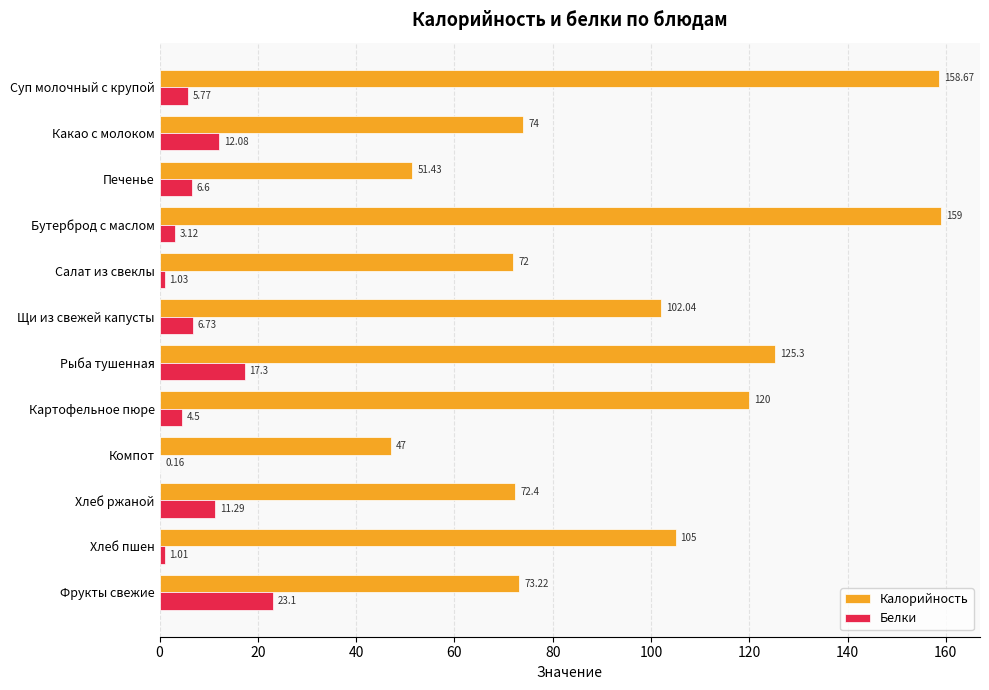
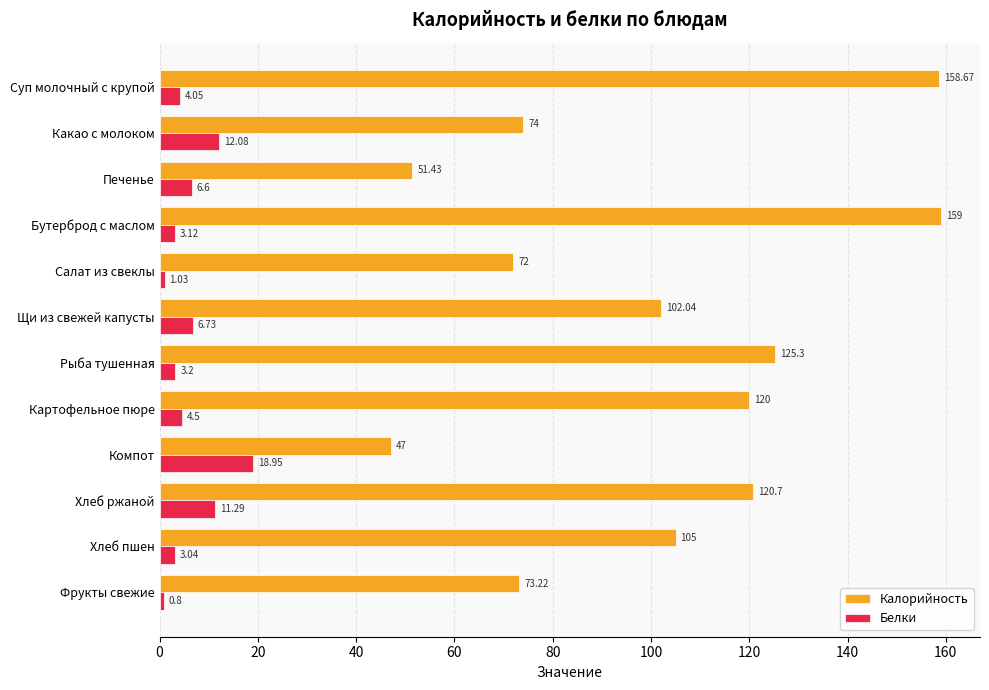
  {
    "Калорийность": {
      "Суп молочный с крупой": 158.67,
      "Какао с молоком": 74,
      "Печенье": 51.43,
      "Бутерброд с маслом": 159,
      "Салат из свеклы": 72,
      "Щи из свежей капусты": 102.04,
      "Рыба тушенная": 125.3,
      "Картофельное пюре": 120,
      "Компот": 47,
-     "Хлеб ржаной": 72.4,
+     "Хлеб ржаной": 120.7,
      "Хлеб пшен": 105,
      "Фрукты свежие": 73.22
    },
    "Белки": {
-     "Суп молочный с крупой": 5.77,
+     "Суп молочный с крупой": 4.05,
      "Какао с молоком": 12.08,
      "Печенье": 6.6,
      "Бутерброд с маслом": 3.12,
      "Салат из свеклы": 1.03,
      "Щи из свежей капусты": 6.73,
-     "Рыба тушенная": 17.3,
+     "Рыба тушенная": 3.2,
      "Картофельное пюре": 4.5,
-     "Компот": 0.16,
+     "Компот": 18.95,
      "Хлеб ржаной": 11.29,
-     "Хлеб пшен": 1.01,
-     "Фрукты свежие": 23.1
+     "Хлеб пшен": 3.04,
+     "Фрукты свежие": 0.8
    }
  }
